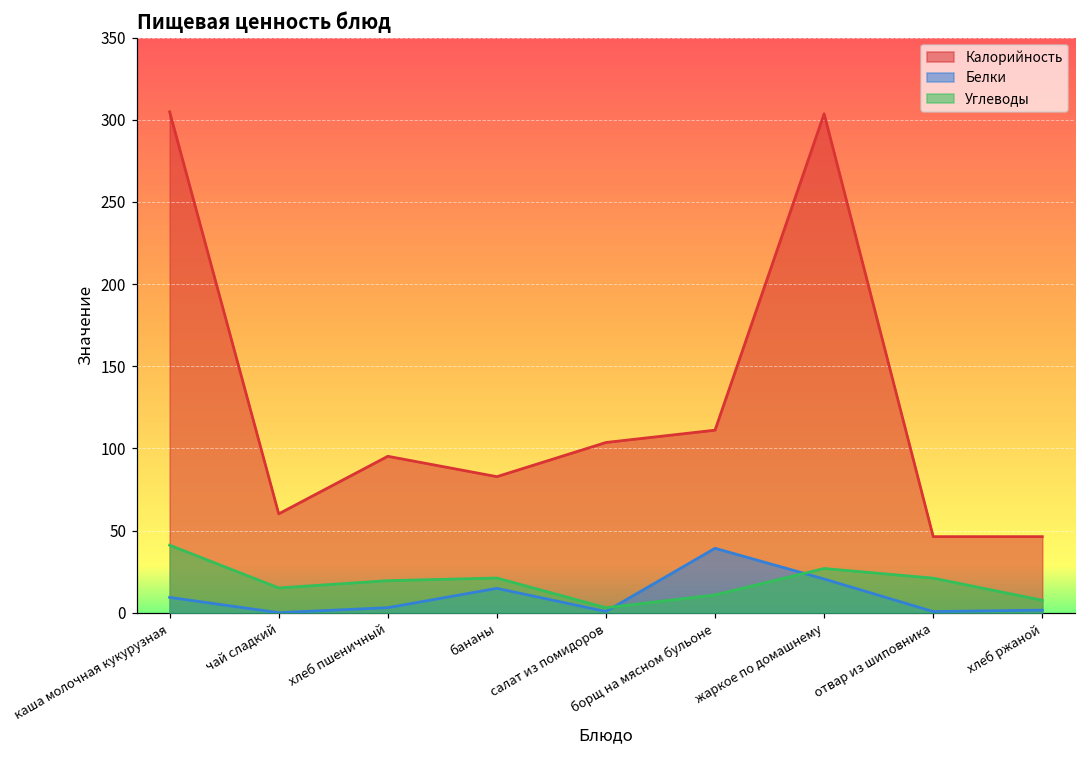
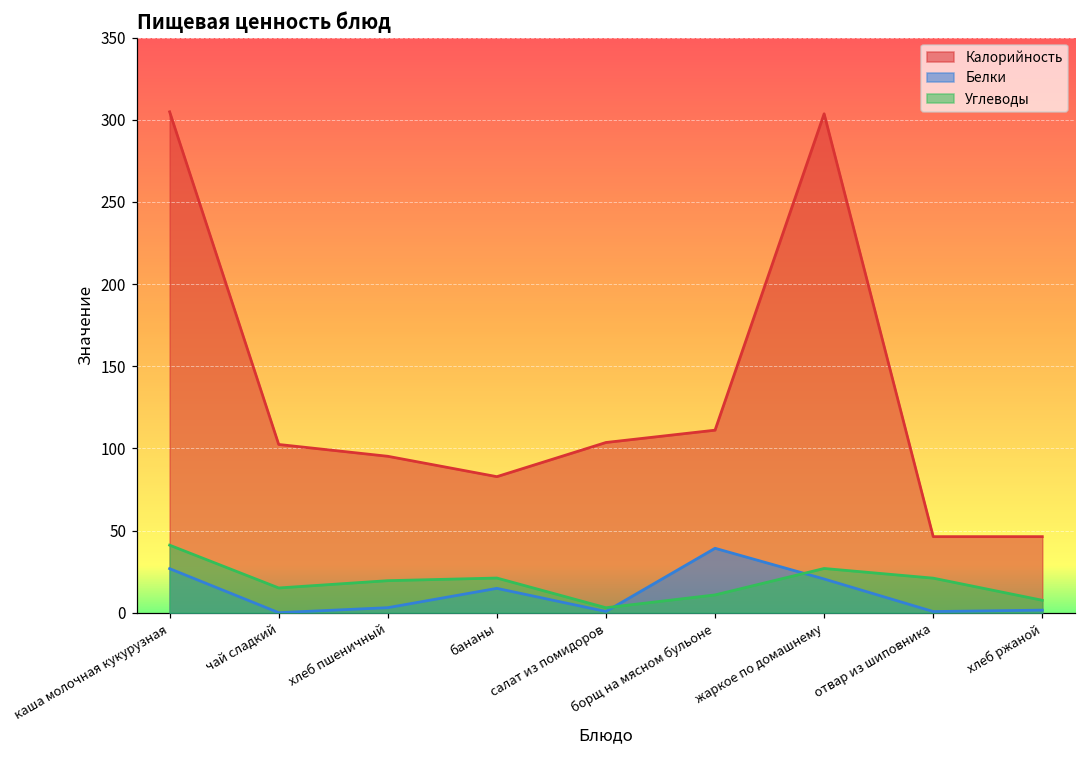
  {
    "Калорийность": {
      "каша молочная кукурузная": 305,
-     "чай сладкий": 60,
+     "чай сладкий": 102,
      "хлеб пшеничный": 95,
      "бананы": 83,
      "салат из помидоров": 104,
      "борщ на мясном бульоне": 111,
      "жаркое по домашнему": 304,
      "отвар из шиповника": 46,
      "хлеб ржаной": 46
    },
    "Белки": {
-     "каша молочная кукурузная": 9,
+     "каша молочная кукурузная": 27,
      "чай сладкий": 0,
      "хлеб пшеничный": 3,
      "бананы": 15,
      "салат из помидоров": 1,
      "борщ на мясном бульоне": 39,
      "жаркое по домашнему": 21,
      "отвар из шиповника": 1,
      "хлеб ржаной": 2
    },
    "Углеводы": {
      "каша молочная кукурузная": 41,
      "чай сладкий": 15,
      "хлеб пшеничный": 19,
      "бананы": 21,
      "салат из помидоров": 3,
      "борщ на мясном бульоне": 11,
      "жаркое по домашнему": 27,
      "отвар из шиповника": 21,
      "хлеб ржаной": 8
    }
  }
